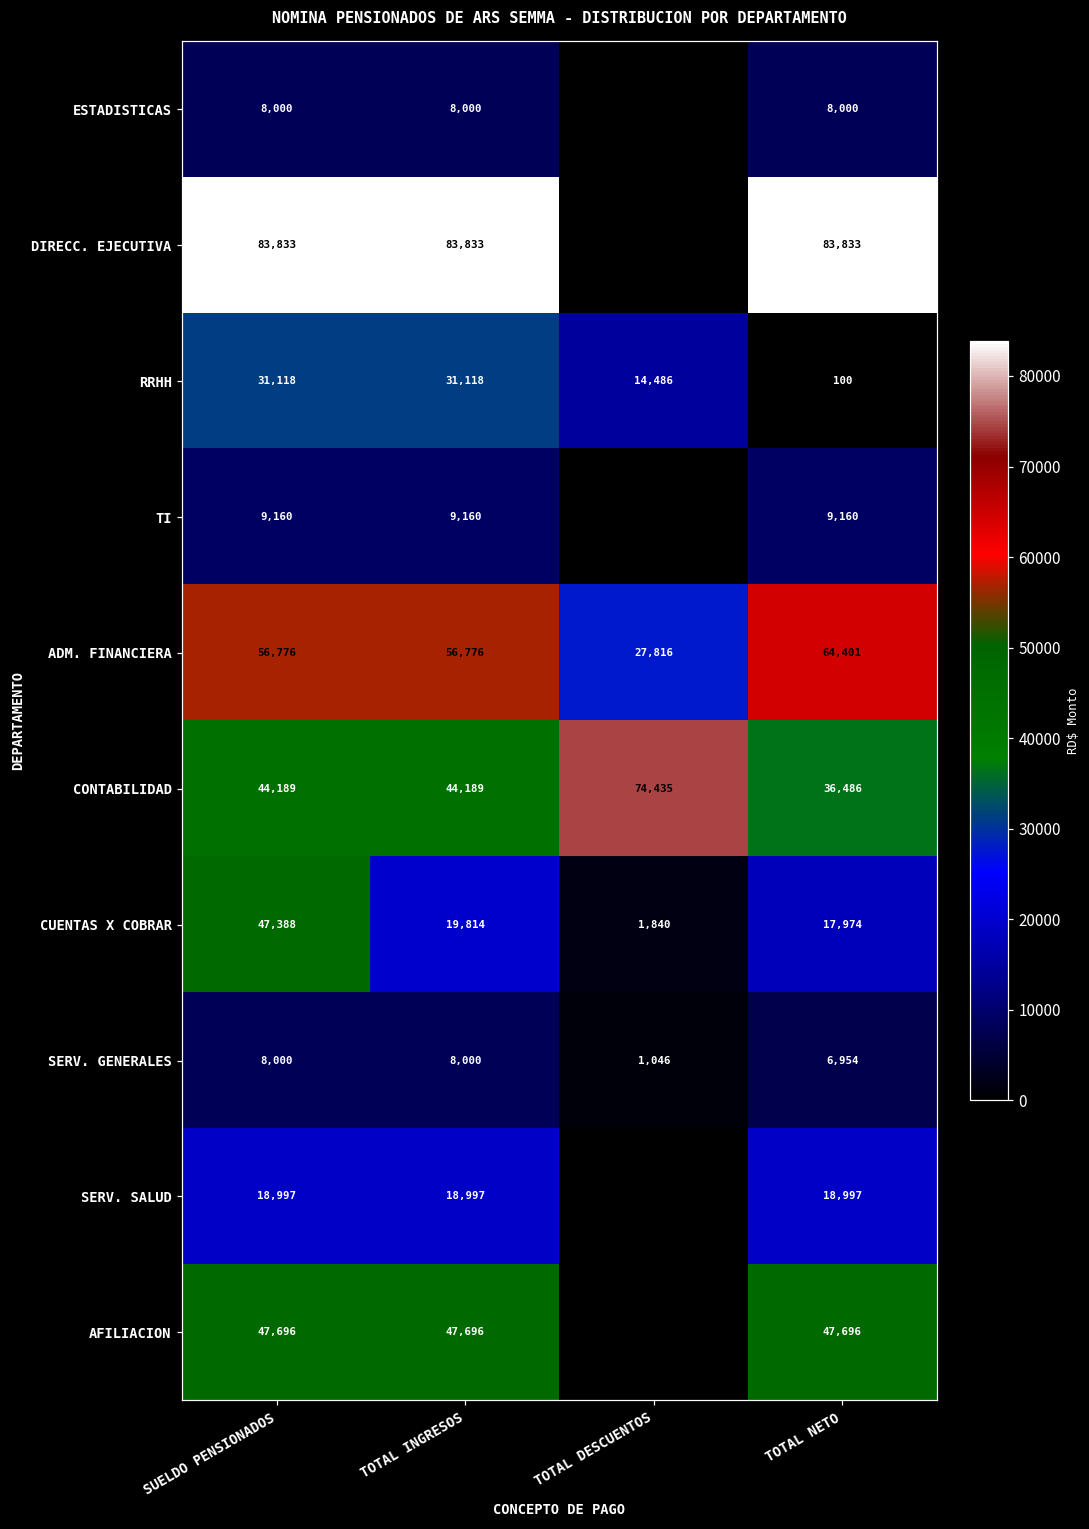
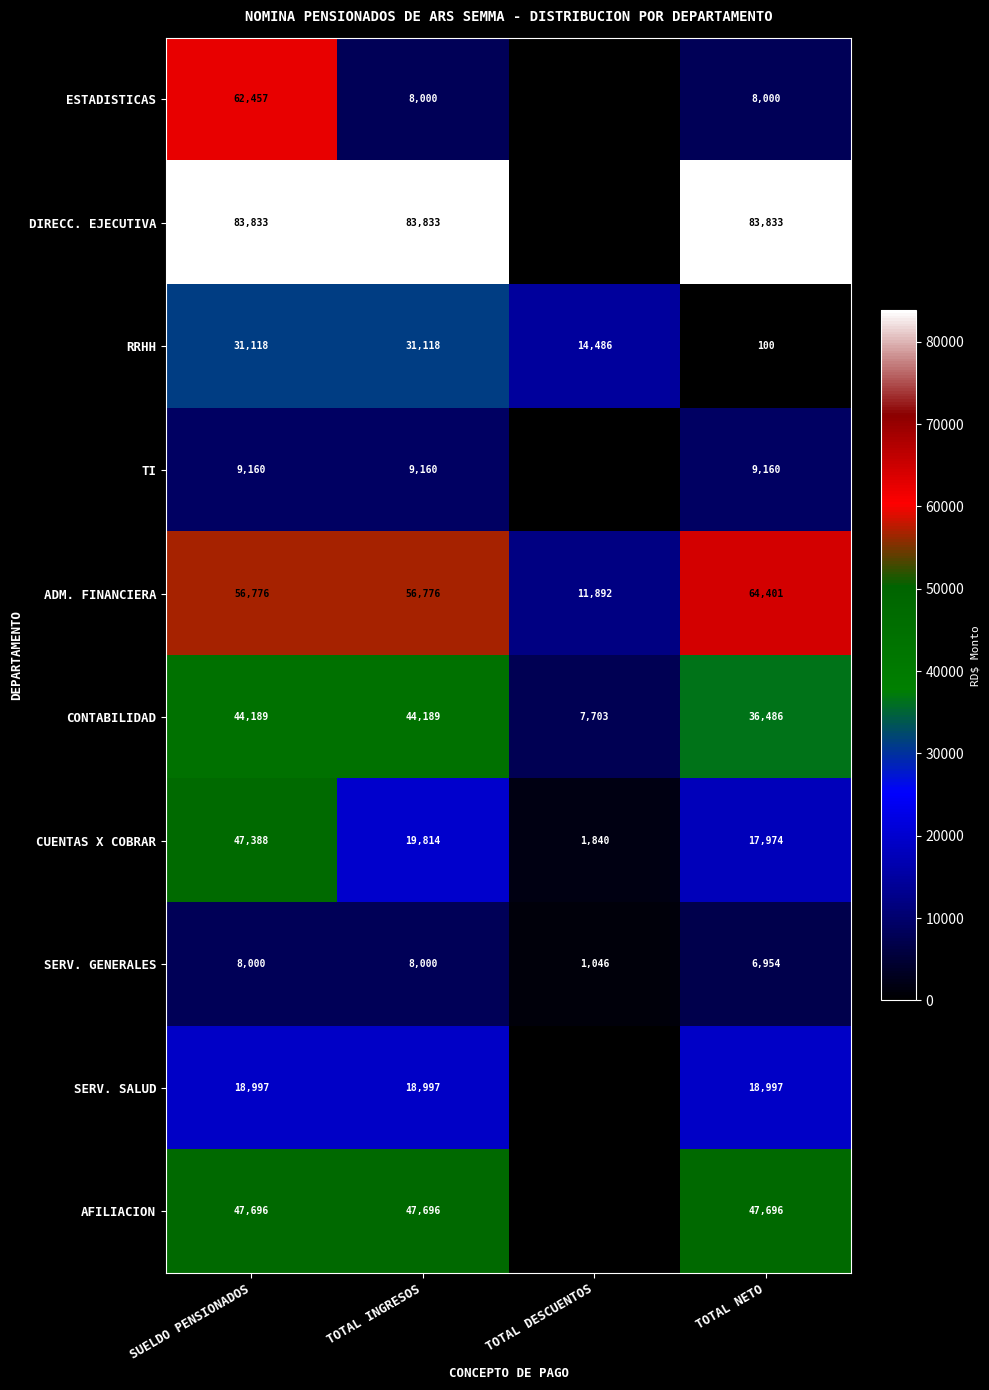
  {
    "ESTADISTICAS": {
-     "SUELDO PENSIONADOS": "8,000",
+     "SUELDO PENSIONADOS": "62,457",
      "TOTAL INGRESOS": "8,000",
      "TOTAL NETO": "8,000"
    },
    "DIRECC. EJECUTIVA": {
      "SUELDO PENSIONADOS": "83,833",
      "TOTAL INGRESOS": "83,833",
      "TOTAL NETO": "83,833"
    },
    "RRHH": {
      "SUELDO PENSIONADOS": "31,118",
      "TOTAL INGRESOS": "31,118",
      "TOTAL DESCUENTOS": "14,486",
      "TOTAL NETO": "100"
    },
    "TI": {
      "SUELDO PENSIONADOS": "9,160",
      "TOTAL INGRESOS": "9,160",
      "TOTAL NETO": "9,160"
    },
    "ADM. FINANCIERA": {
      "SUELDO PENSIONADOS": "56,776",
      "TOTAL INGRESOS": "56,776",
-     "TOTAL DESCUENTOS": "27,816",
+     "TOTAL DESCUENTOS": "11,892",
      "TOTAL NETO": "64,401"
    },
    "CONTABILIDAD": {
      "SUELDO PENSIONADOS": "44,189",
      "TOTAL INGRESOS": "44,189",
-     "TOTAL DESCUENTOS": "74,435",
+     "TOTAL DESCUENTOS": "7,703",
      "TOTAL NETO": "36,486"
    },
    "CUENTAS X COBRAR": {
      "SUELDO PENSIONADOS": "47,388",
      "TOTAL INGRESOS": "19,814",
      "TOTAL DESCUENTOS": "1,840",
      "TOTAL NETO": "17,974"
    },
    "SERV. GENERALES": {
      "SUELDO PENSIONADOS": "8,000",
      "TOTAL INGRESOS": "8,000",
      "TOTAL DESCUENTOS": "1,046",
      "TOTAL NETO": "6,954"
    },
    "SERV. SALUD": {
      "SUELDO PENSIONADOS": "18,997",
      "TOTAL INGRESOS": "18,997",
      "TOTAL NETO": "18,997"
    },
    "AFILIACION": {
      "SUELDO PENSIONADOS": "47,696",
      "TOTAL INGRESOS": "47,696",
      "TOTAL NETO": "47,696"
    }
  }
